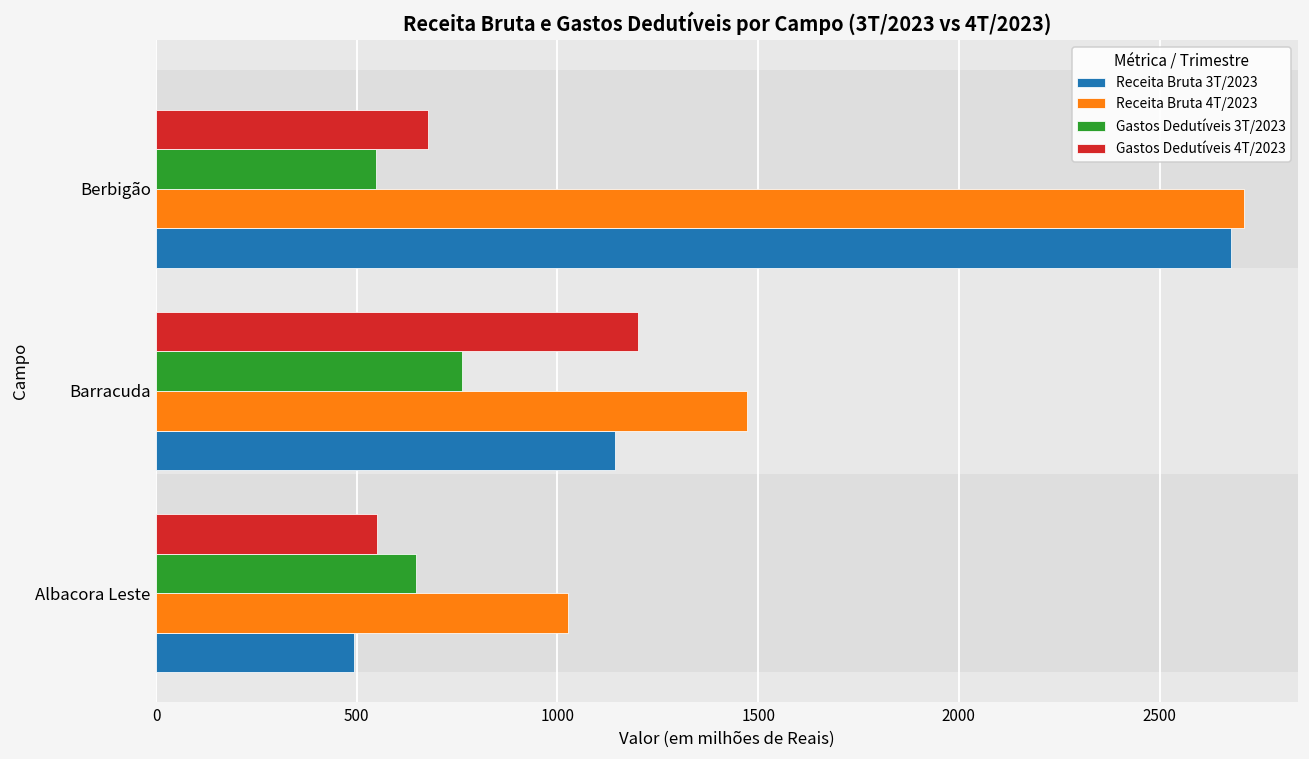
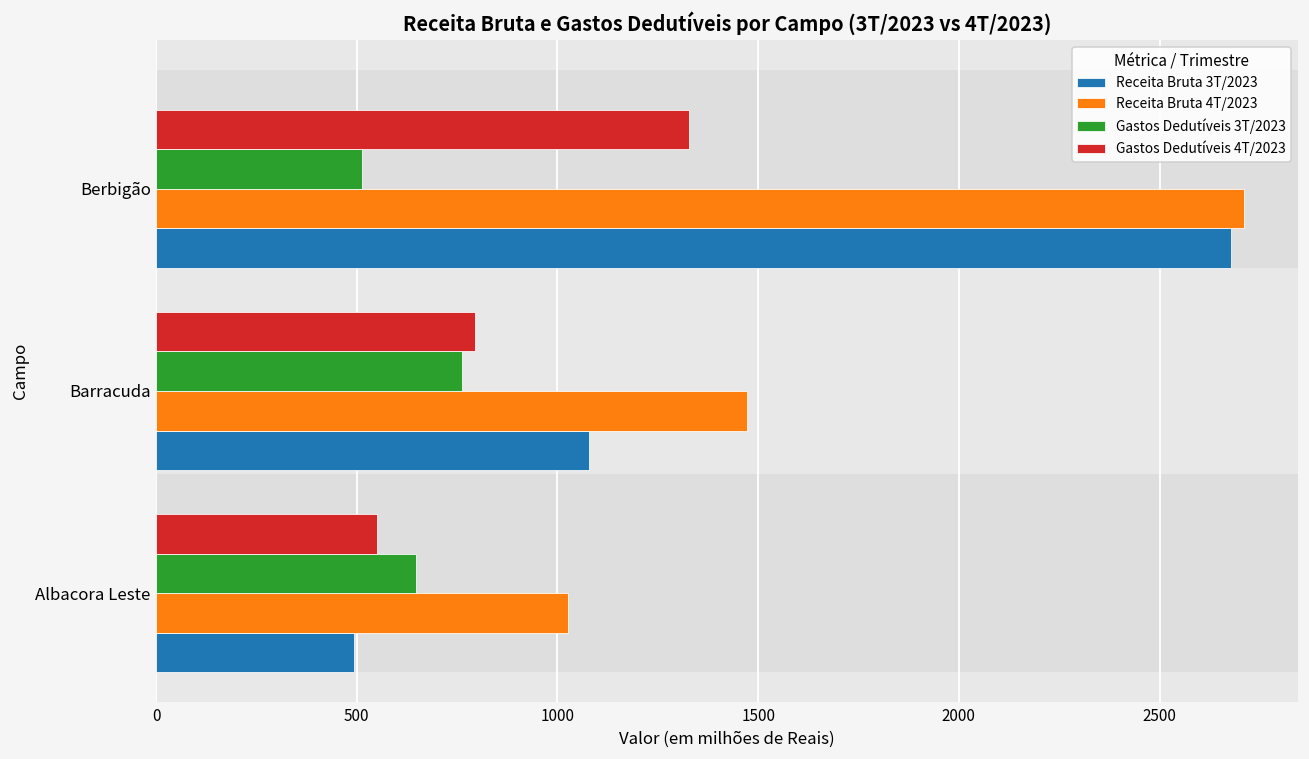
  {
    "Receita Bruta 3T/2023": {
      "Berbigão": 2680,
-     "Barracuda": 1140,
+     "Barracuda": 1080,
      "Albacora Leste": 490
    },
    "Receita Bruta 4T/2023": {
      "Berbigão": 2710,
      "Barracuda": 1470,
      "Albacora Leste": 1030
    },
    "Gastos Dedutíveis 3T/2023": {
-     "Berbigão": 550,
+     "Berbigão": 510,
      "Barracuda": 760,
      "Albacora Leste": 650
    },
    "Gastos Dedutíveis 4T/2023": {
-     "Berbigão": 680,
-     "Barracuda": 1200,
+     "Berbigão": 1330,
+     "Barracuda": 790,
      "Albacora Leste": 550
    }
  }
